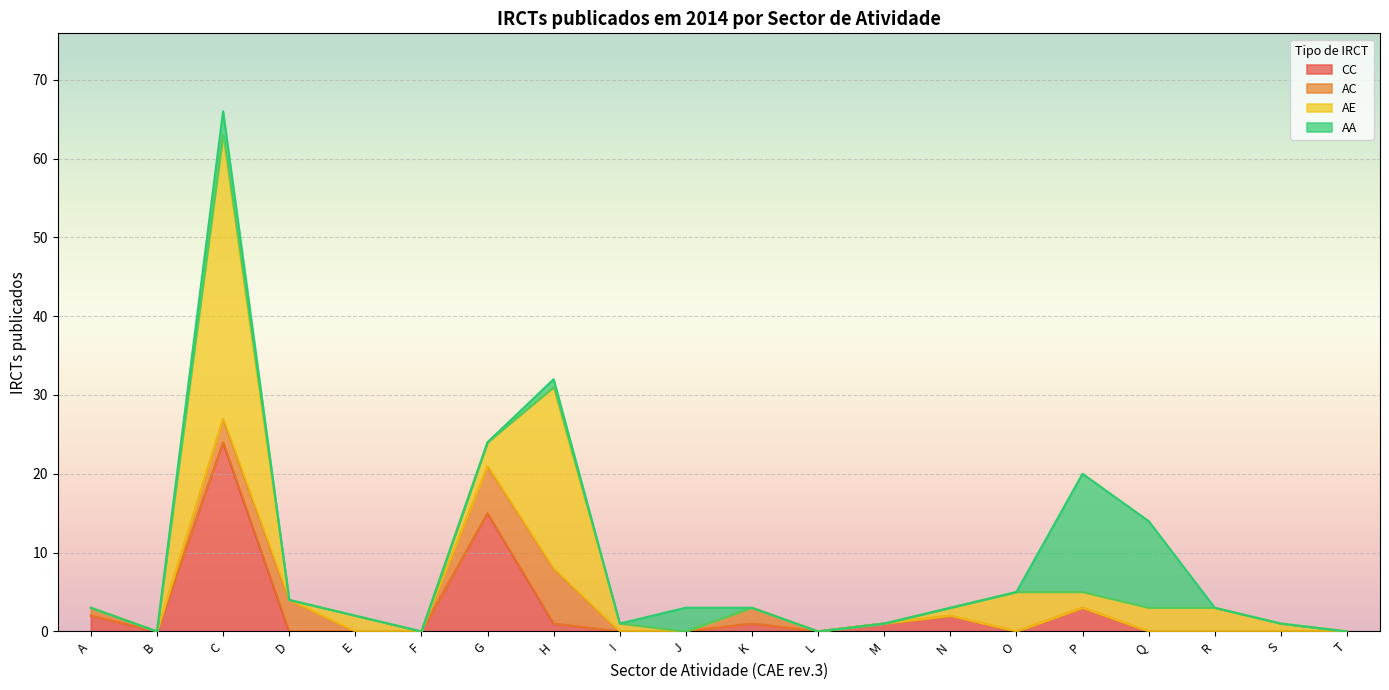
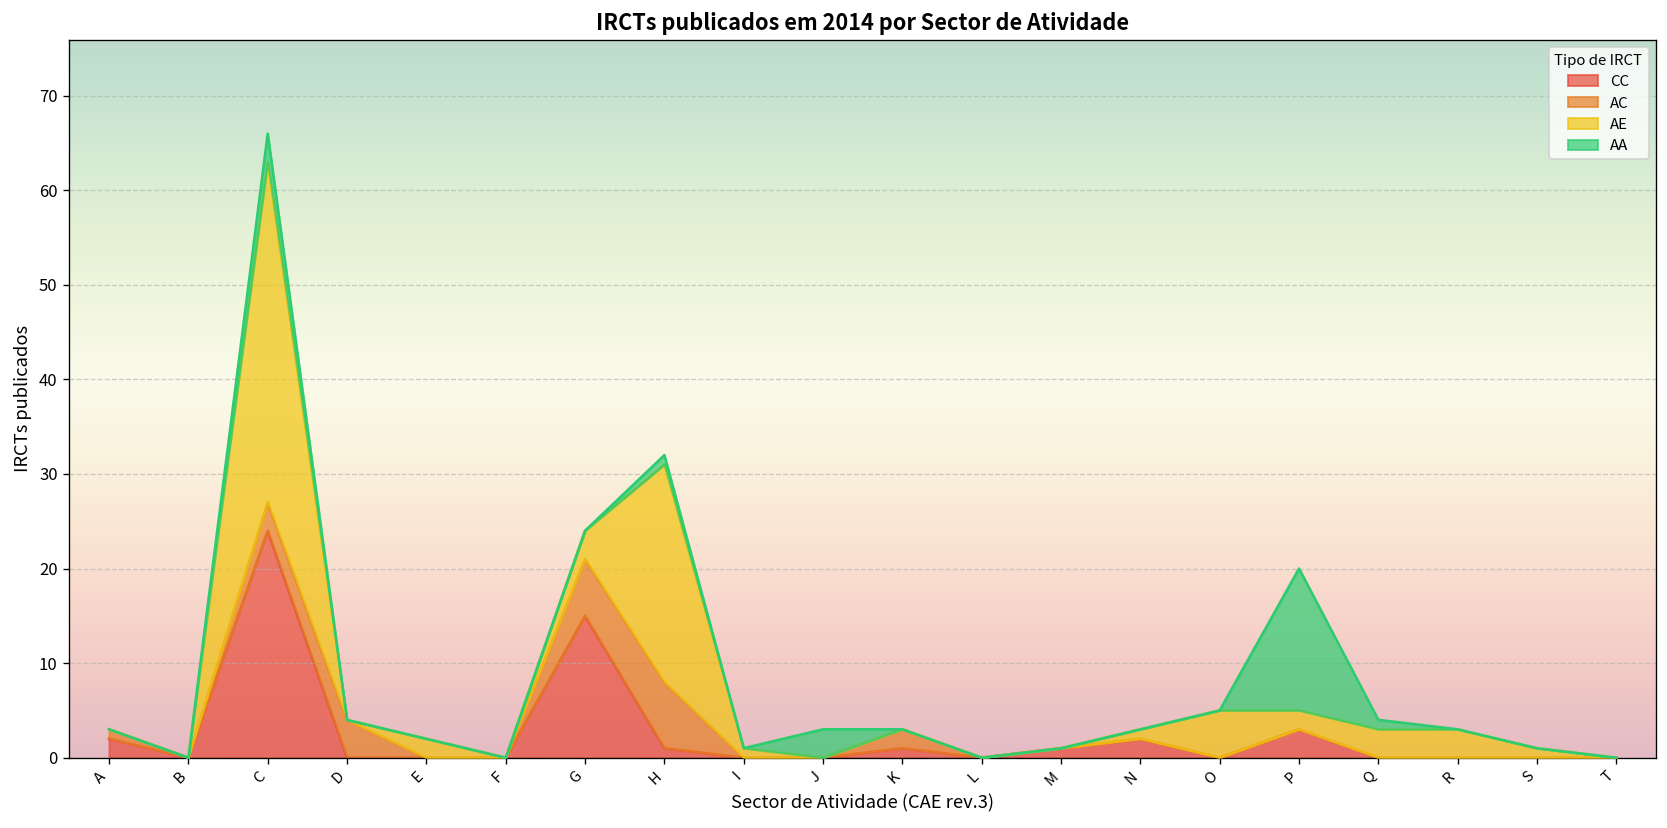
  {
    "AE": {
      "C": 36,
      "H": 23,
      "P": 2,
      "Q": 3
    },
    "AA": {
      "C": 3,
      "H": 1,
      "J": 3,
      "P": 15,
-     "Q": 11
+     "Q": 1
    }
  }
